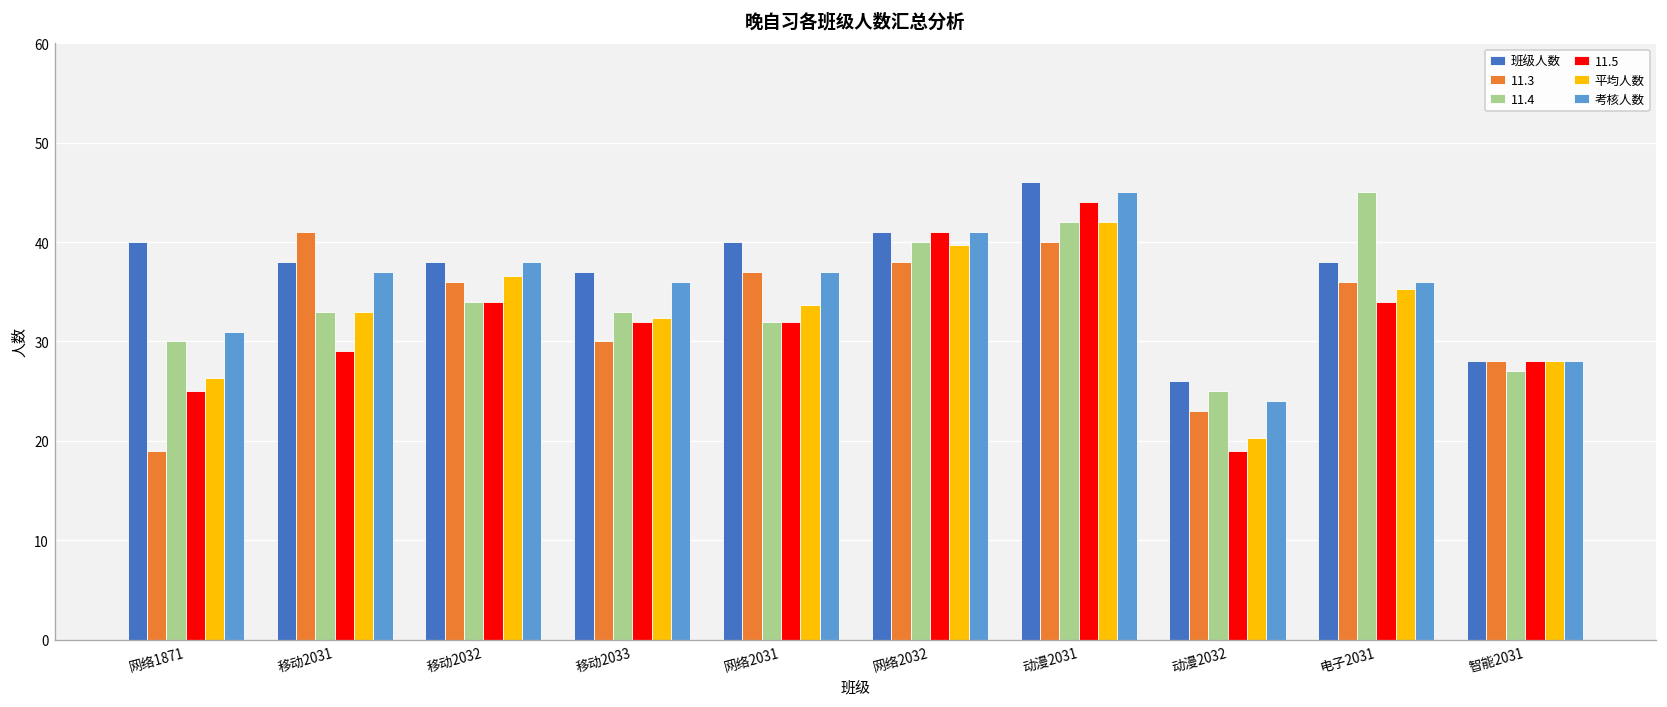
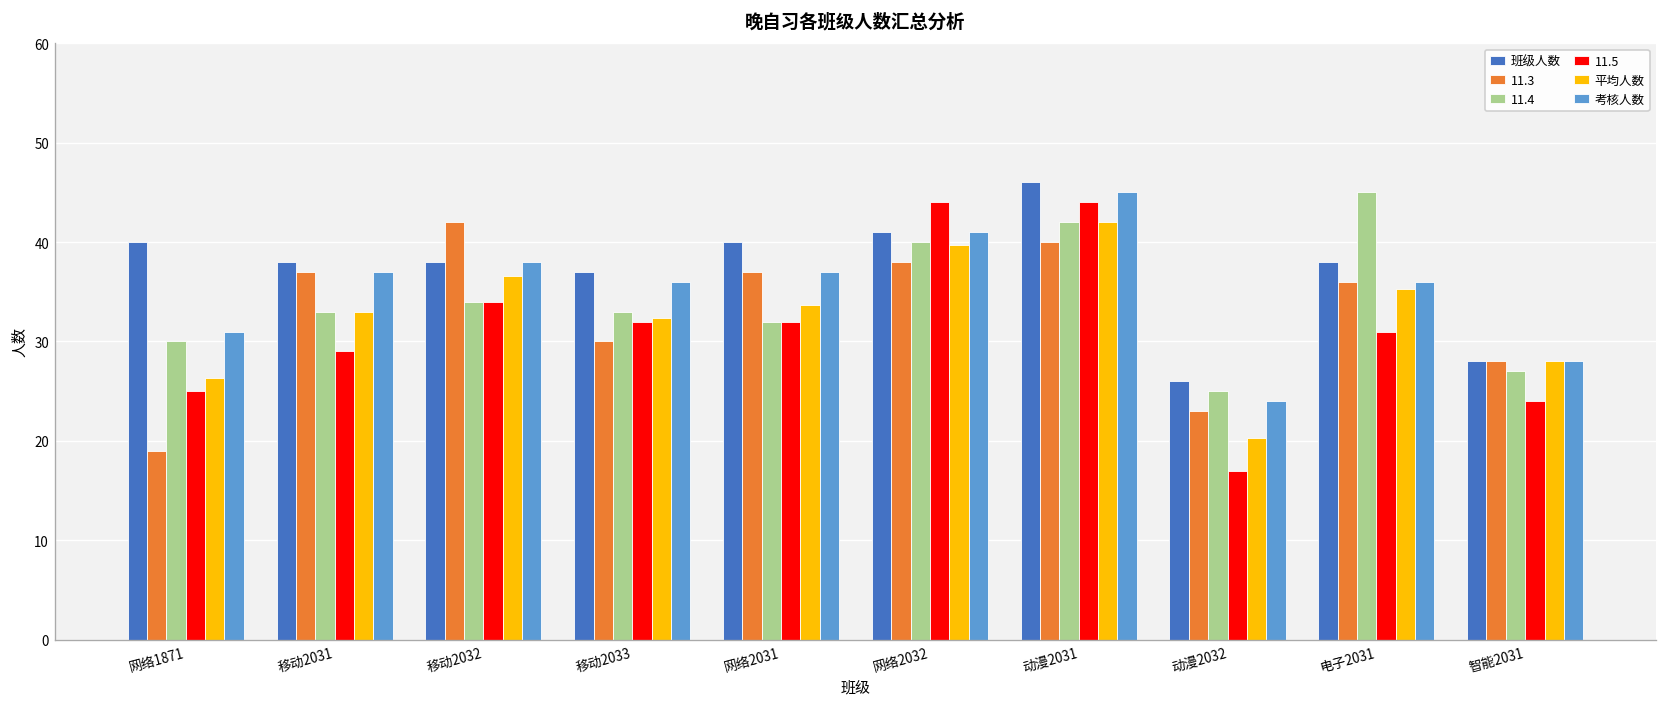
  {
    "11.3": {
      "网络1871": 19,
-     "移动2031": 41,
-     "移动2032": 36,
+     "移动2031": 37,
+     "移动2032": 42,
      "移动2033": 30,
      "网络2031": 37,
      "网络2032": 38,
      "动漫2031": 40,
      "动漫2032": 23,
      "电子2031": 36,
      "智能2031": 28
    },
    "11.4": {
      "网络1871": 30,
      "移动2031": 33,
      "移动2032": 34,
      "移动2033": 33,
      "网络2031": 32,
      "网络2032": 40,
      "动漫2031": 42,
      "动漫2032": 25,
      "电子2031": 45,
      "智能2031": 27
    },
    "11.5": {
      "网络1871": 25,
      "移动2031": 29,
      "移动2032": 34,
      "移动2033": 32,
      "网络2031": 32,
-     "网络2032": 41,
+     "网络2032": 44,
      "动漫2031": 44,
-     "动漫2032": 19,
-     "电子2031": 34,
-     "智能2031": 28
+     "动漫2032": 17,
+     "电子2031": 31,
+     "智能2031": 24
    },
    "平均人数": {
      "网络1871": 26,
      "移动2031": 33,
      "移动2032": 37,
      "移动2033": 32,
      "网络2031": 34,
      "网络2032": 40,
      "动漫2031": 42,
      "动漫2032": 20,
      "电子2031": 35,
      "智能2031": 28
    }
  }
